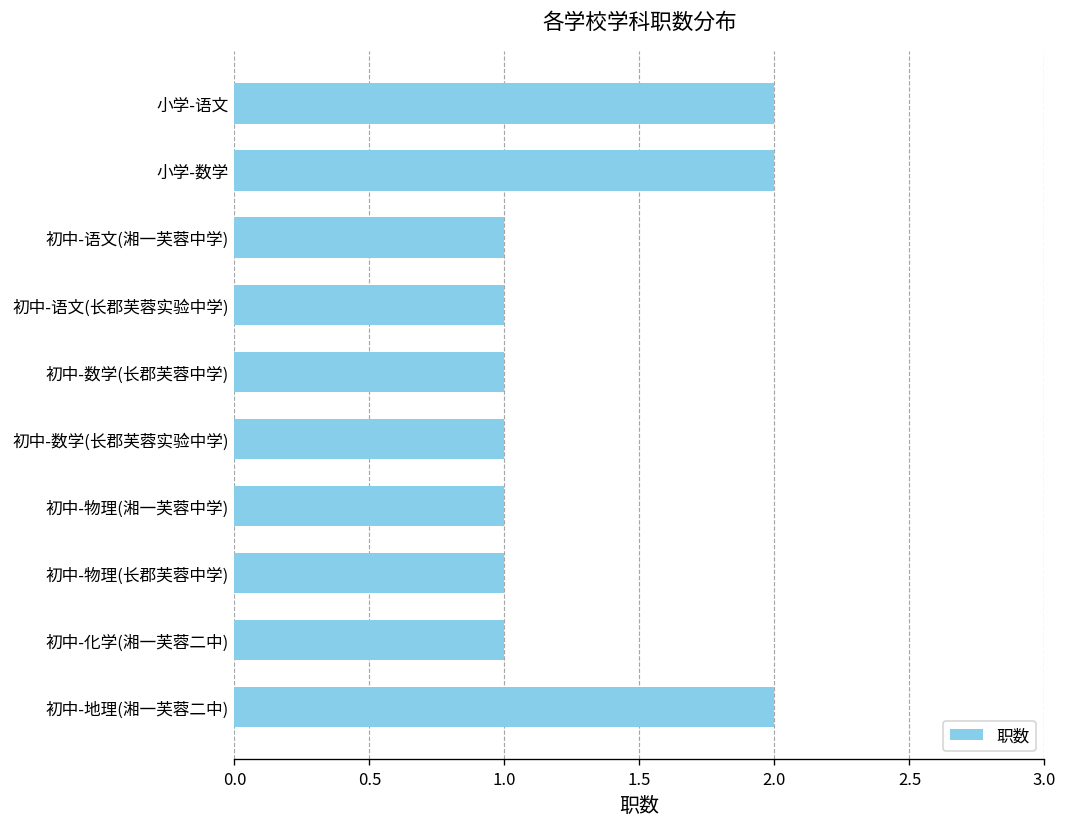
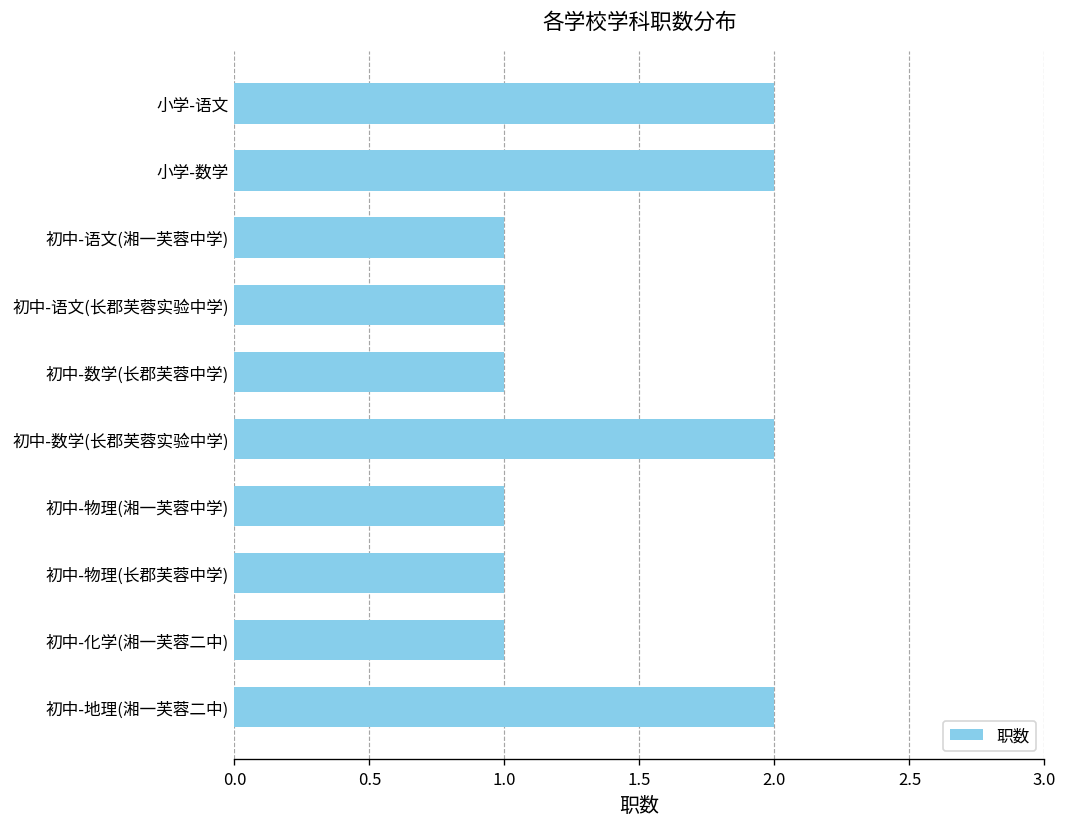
  {
    "小学-语文": 2,
    "小学-数学": 2,
    "初中-语文(湘一芙蓉中学)": 1,
    "初中-语文(长郡芙蓉实验中学)": 1,
    "初中-数学(长郡芙蓉中学)": 1,
-   "初中-数学(长郡芙蓉实验中学)": 1,
+   "初中-数学(长郡芙蓉实验中学)": 2,
    "初中-物理(湘一芙蓉中学)": 1,
    "初中-物理(长郡芙蓉中学)": 1,
    "初中-化学(湘一芙蓉二中)": 1,
    "初中-地理(湘一芙蓉二中)": 2
  }
